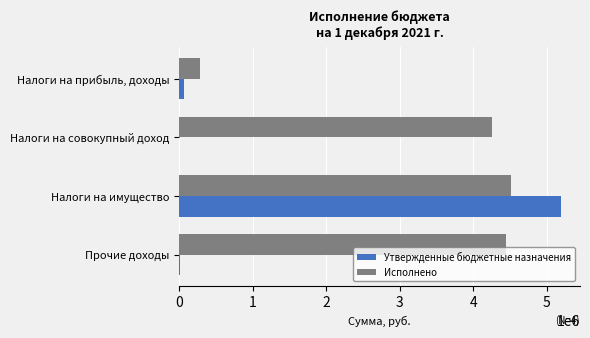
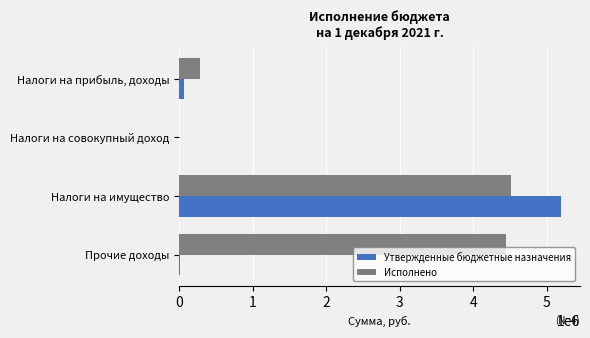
  {
    "Утвержденные бюджетные назначения": {
      "Налоги на прибыль, доходы": 100000,
      "Налоги на имущество": 5200000
    },
    "Исполнено": {
      "Налоги на прибыль, доходы": 300000,
-     "Налоги на совокупный доход": 4200000,
+     "Налоги на совокупный доход": 0,
      "Налоги на имущество": 4500000,
      "Прочие доходы": 4400000
    }
  }
